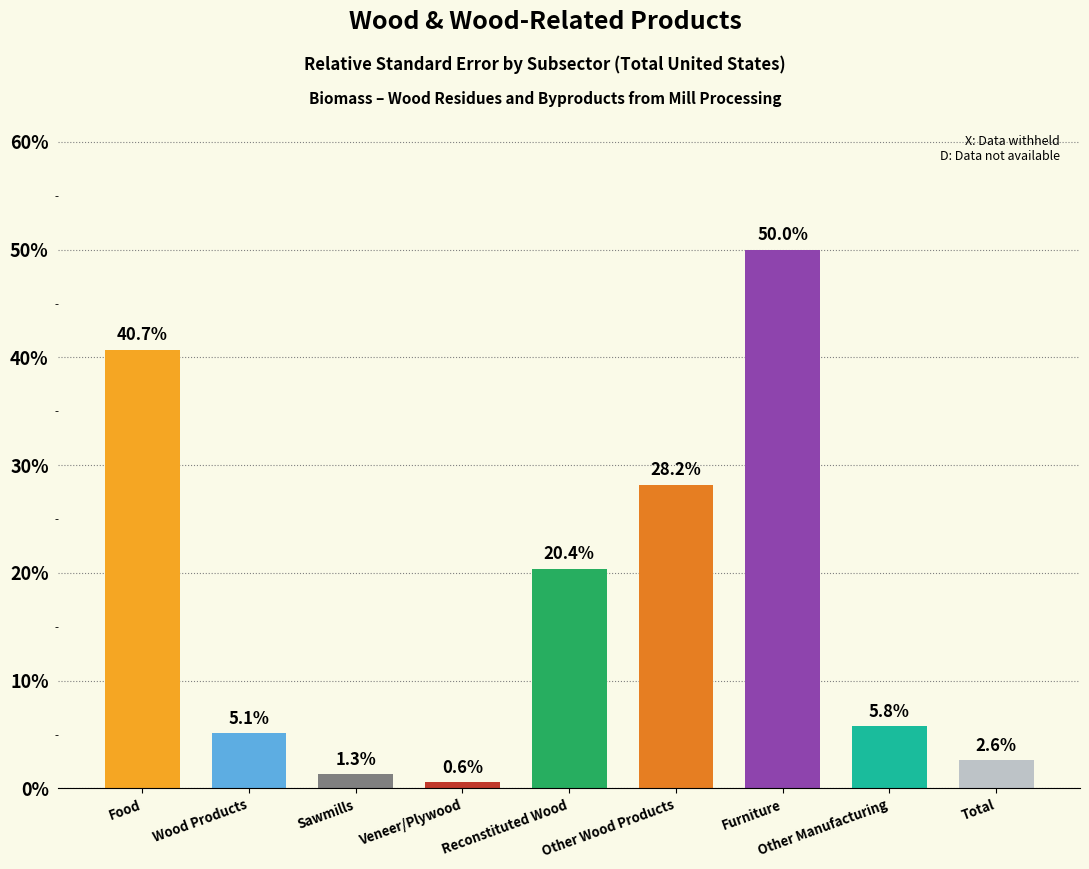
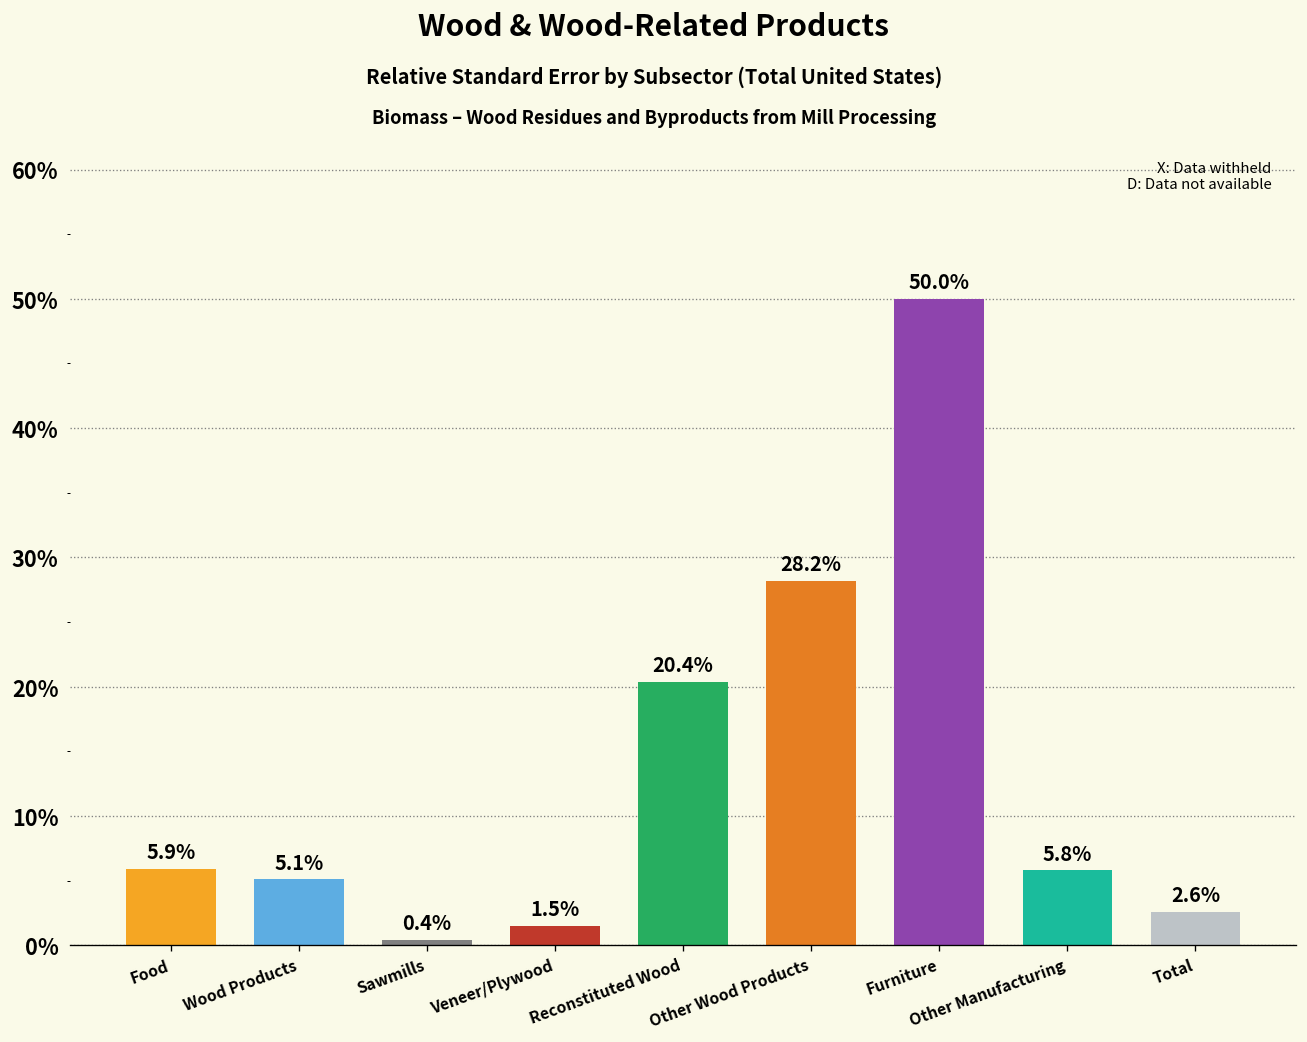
  {
-   "Food": "40.7%",
+   "Food": "5.9%",
    "Wood Products": "5.1%",
-   "Sawmills": "1.3%",
-   "Veneer/Plywood": "0.6%",
+   "Sawmills": "0.4%",
+   "Veneer/Plywood": "1.5%",
    "Reconstituted Wood": "20.4%",
    "Other Wood Products": "28.2%",
    "Furniture": "50.0%",
    "Other Manufacturing": "5.8%",
    "Total": "2.6%"
  }
